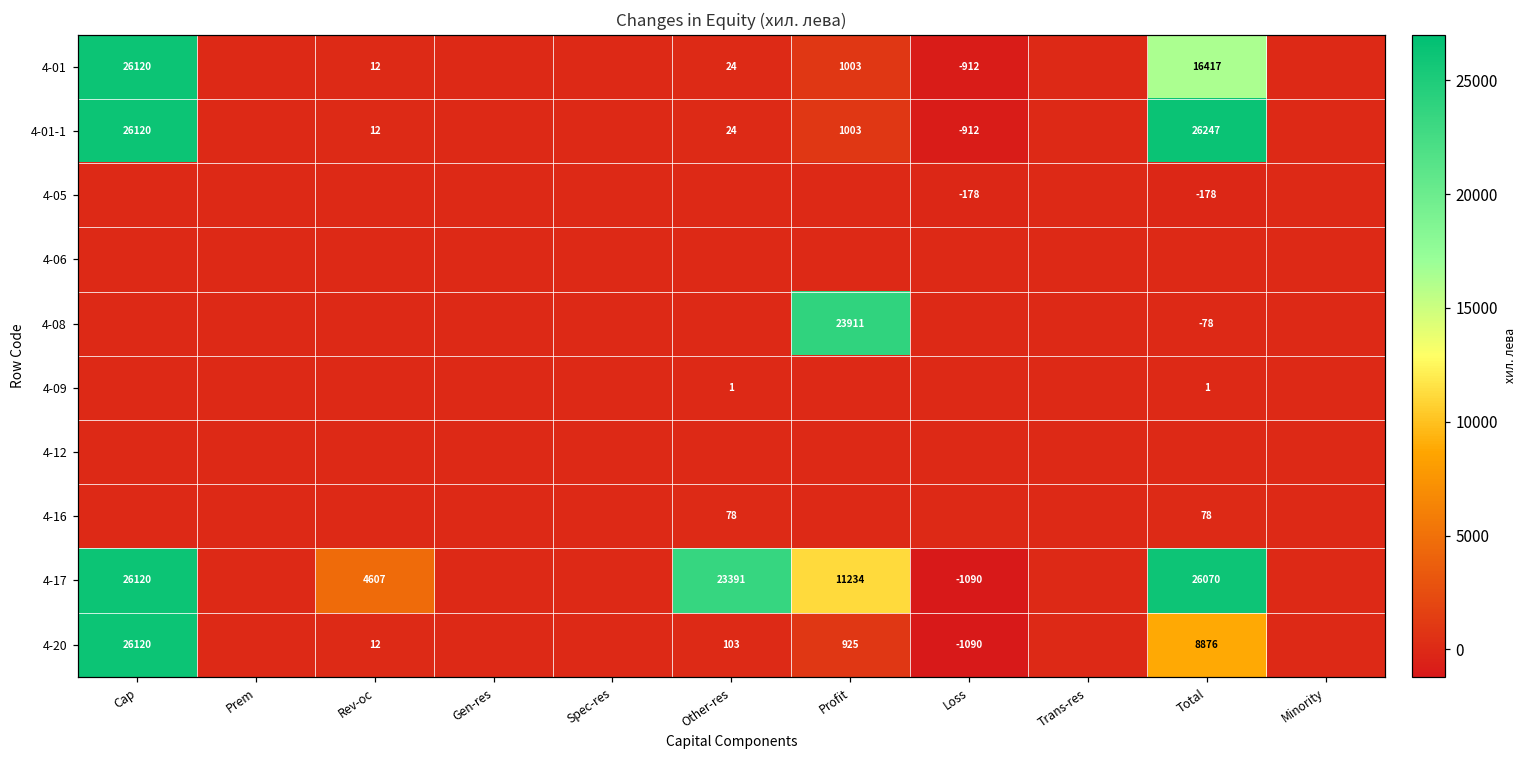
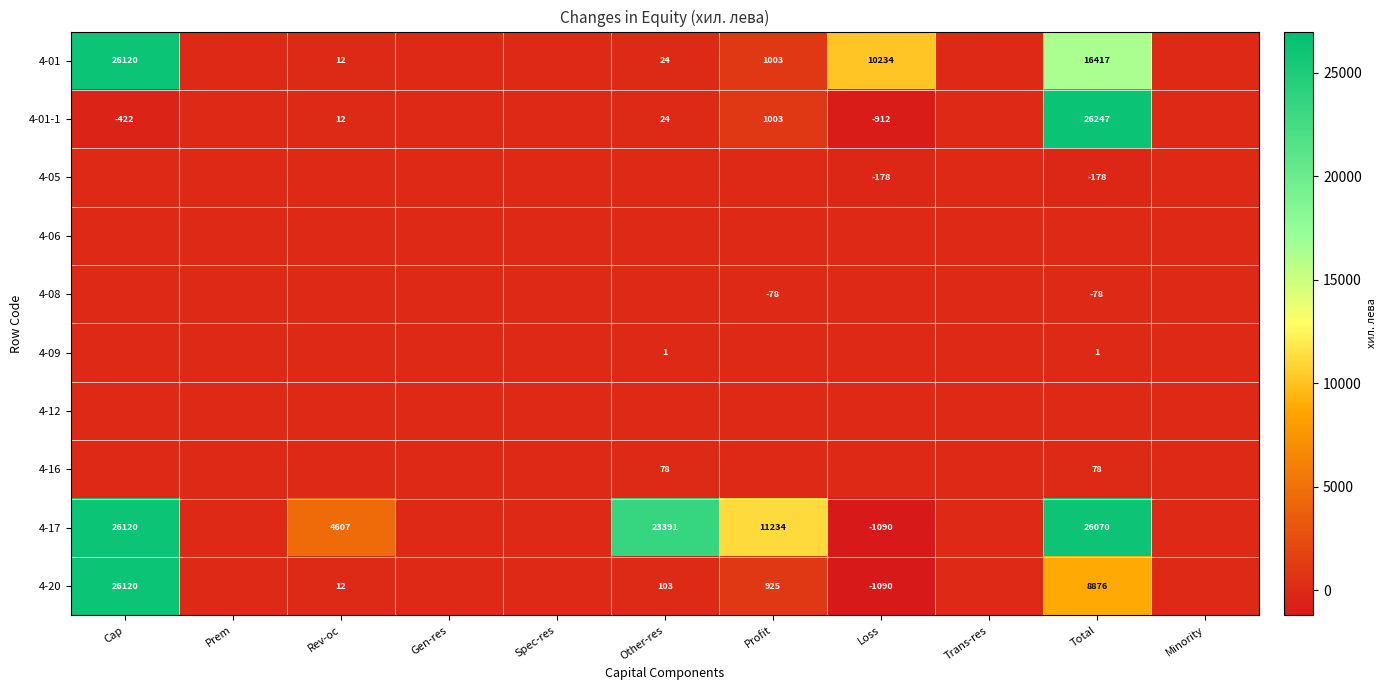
  {
    "4-01": {
      "Cap": 26120,
      "Rev-oc": 12,
      "Other-res": 24,
      "Profit": 1003,
-     "Loss": -912,
+     "Loss": 10234,
      "Total": 16417
    },
    "4-01-1": {
-     "Cap": 26120,
+     "Cap": -422,
      "Rev-oc": 12,
      "Other-res": 24,
      "Profit": 1003,
      "Loss": -912,
      "Total": 26247
    },
    "4-05": {
      "Loss": -178,
      "Total": -178
    },
    "4-08": {
-     "Profit": 23911,
+     "Profit": -78,
      "Total": -78
    },
    "4-09": {
      "Other-res": 1,
      "Total": 1
    },
    "4-16": {
      "Other-res": 78,
      "Total": 78
    },
    "4-17": {
      "Cap": 26120,
      "Rev-oc": 4607,
      "Other-res": 23391,
      "Profit": 11234,
      "Loss": -1090,
      "Total": 26070
    },
    "4-20": {
      "Cap": 26120,
      "Rev-oc": 12,
      "Other-res": 103,
      "Profit": 925,
      "Loss": -1090,
      "Total": 8876
    }
  }
